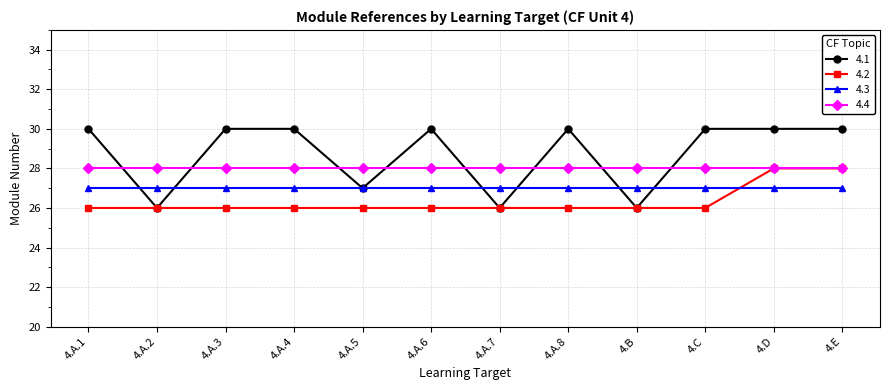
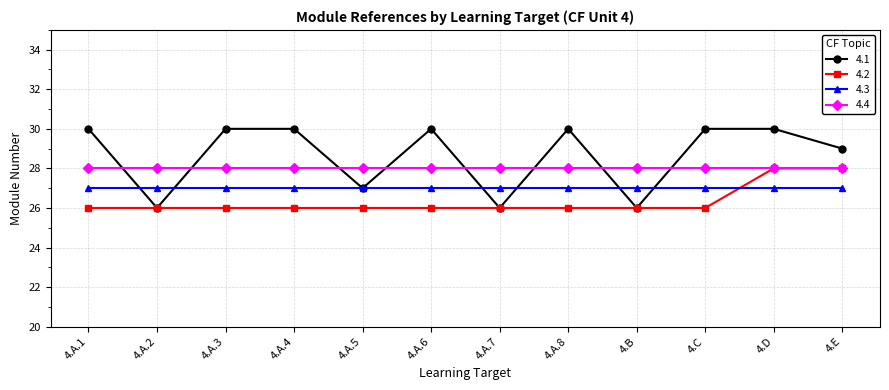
  {
    "4.1": {
      "4.A.1": 30,
      "4.A.3": 30,
      "4.A.4": 30,
      "4.A.6": 30,
      "4.A.8": 30,
      "4.C": 30,
      "4.D": 30,
-     "4.E": 30
+     "4.E": 29
    },
    "4.2": {
      "4.A.1": 26,
      "4.A.3": 26,
      "4.A.4": 26,
      "4.A.5": 26,
      "4.A.6": 26,
      "4.A.8": 26,
      "4.C": 26
    },
    "4.3": {
      "4.A.1": 27,
      "4.A.2": 27,
      "4.A.3": 27,
      "4.A.4": 27,
      "4.A.6": 27,
      "4.A.7": 27,
      "4.A.8": 27,
      "4.B": 27,
      "4.C": 27,
      "4.D": 27,
      "4.E": 27
    },
    "4.4": {
      "4.A.1": 28,
      "4.A.2": 28,
      "4.A.3": 28,
      "4.A.4": 28,
      "4.A.5": 28,
      "4.A.6": 28,
      "4.A.7": 28,
      "4.A.8": 28,
      "4.B": 28,
      "4.C": 28
    }
  }
